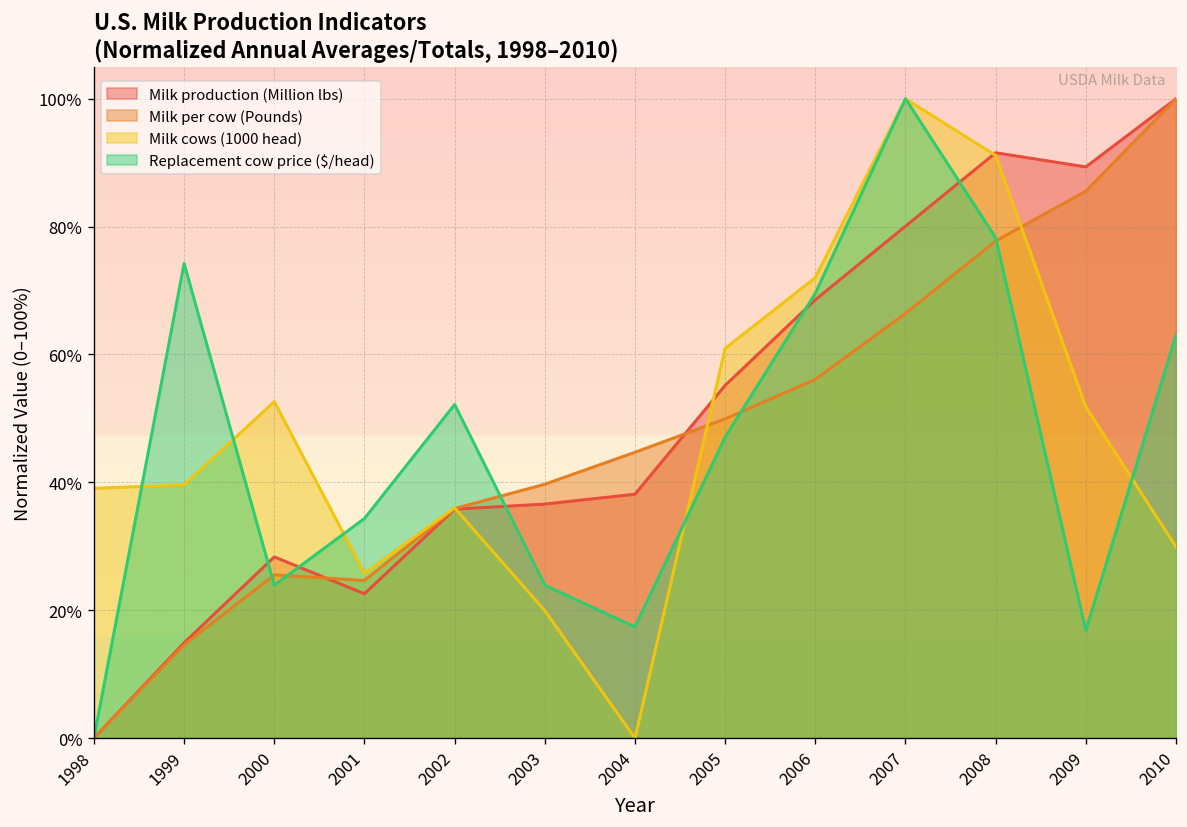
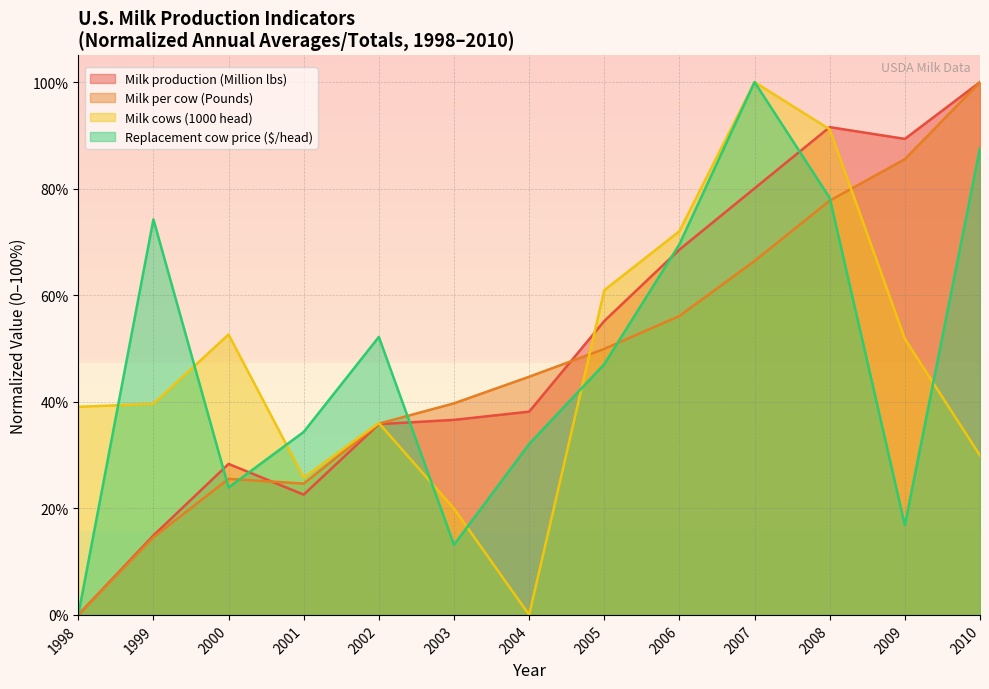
  {
    "Replacement cow price ($/head)": {
      "1999": "74%",
      "2000": "24%",
      "2001": "34%",
      "2002": "52%",
-     "2003": "24%",
-     "2004": "17%",
+     "2003": "13%",
+     "2004": "32%",
      "2005": "47%",
      "2006": "70%",
      "2008": "78%",
      "2009": "17%",
-     "2010": "63%"
+     "2010": "88%"
    }
  }
